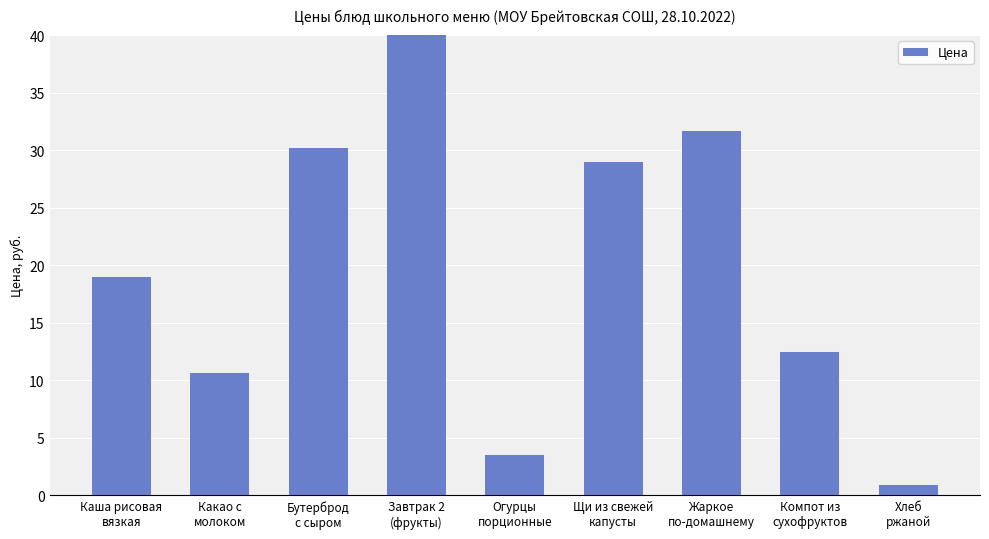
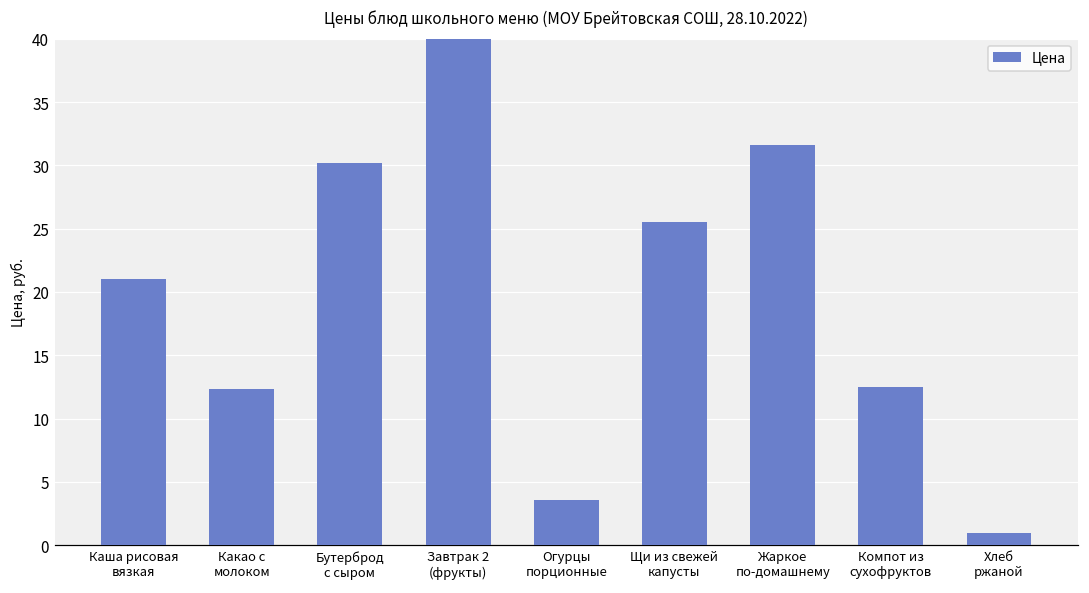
  {
-   "Каша рисовая вязкая": 19,
-   "Какао с молоком": 10.7,
+   "Каша рисовая вязкая": 21,
+   "Какао с молоком": 12.4,
    "Бутерброд с сыром": 30.2,
    "Огурцы порционные": 3.5,
-   "Щи из свежей капусты": 29.0,
+   "Щи из свежей капусты": 25.6,
    "Жаркое по-домашнему": 31.6,
    "Компот из сухофруктов": 12.5,
    "Хлеб ржаной": 0.9
  }
